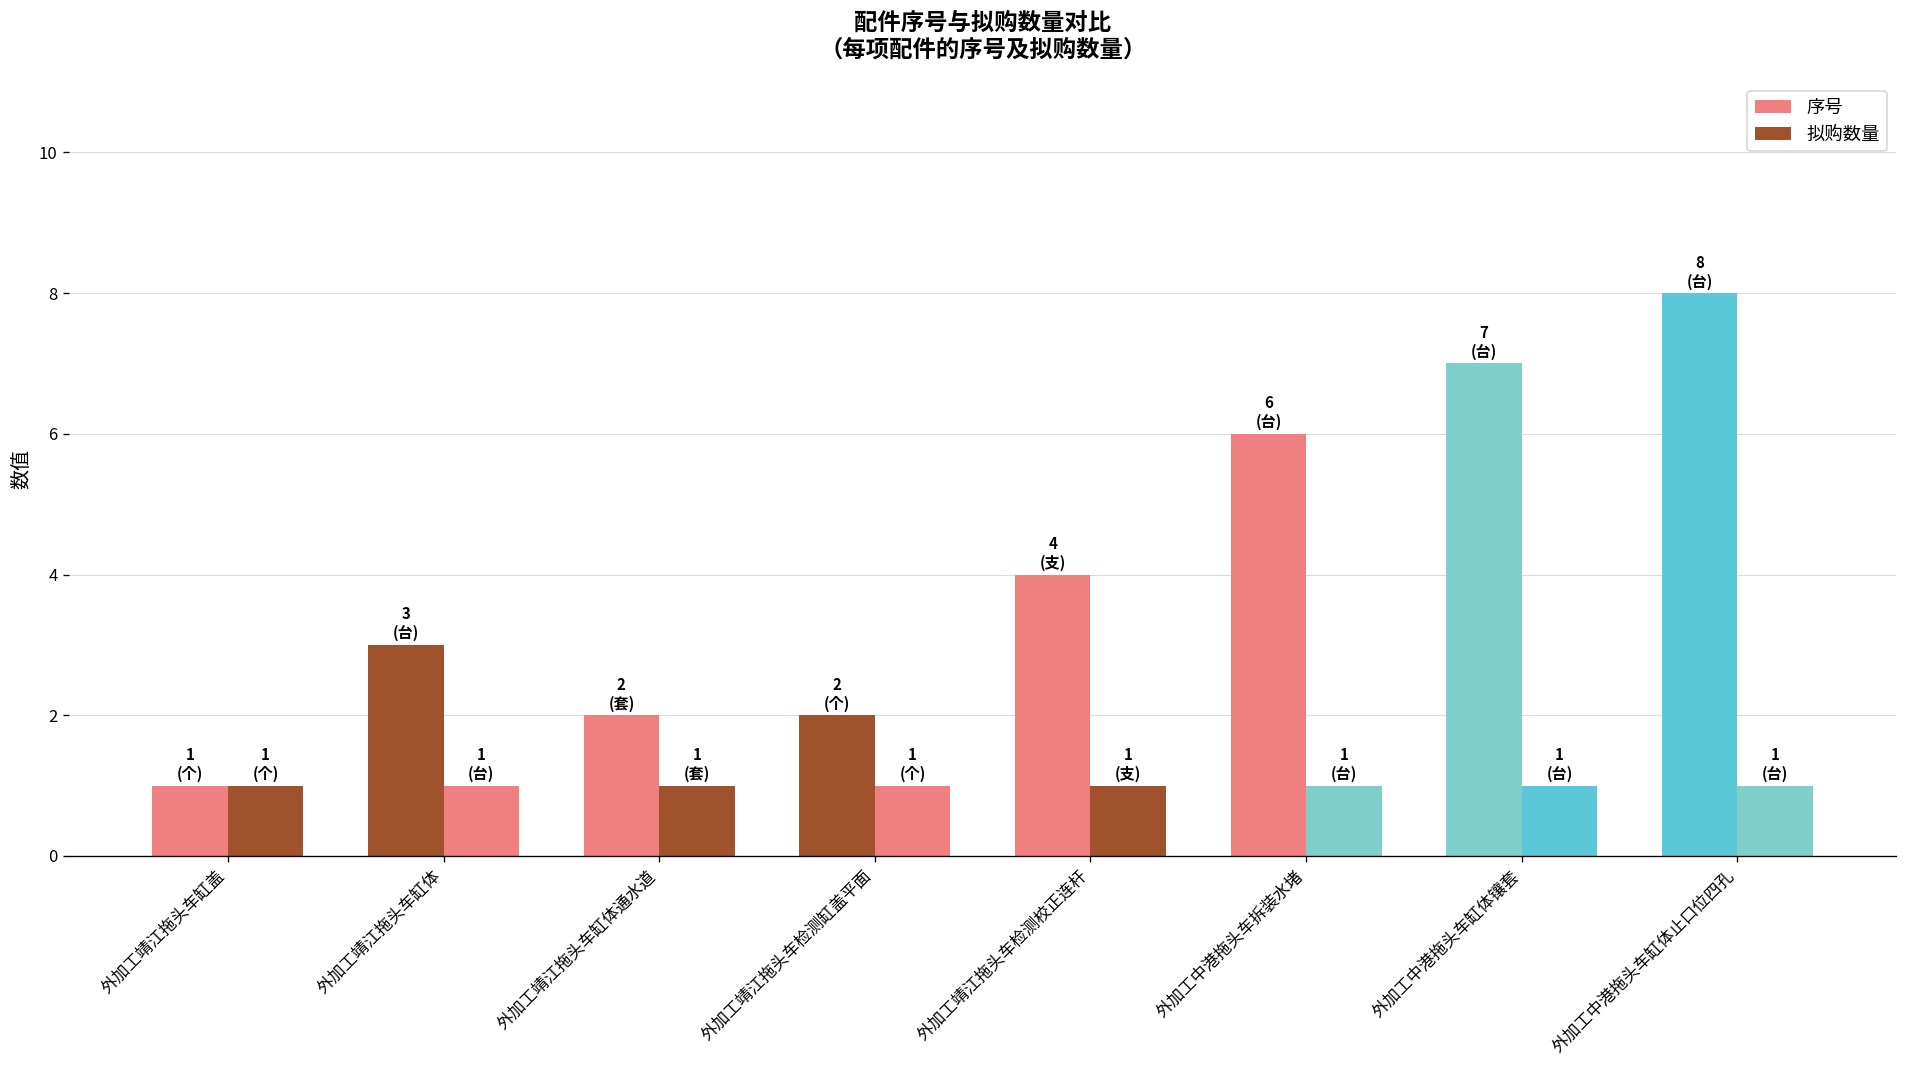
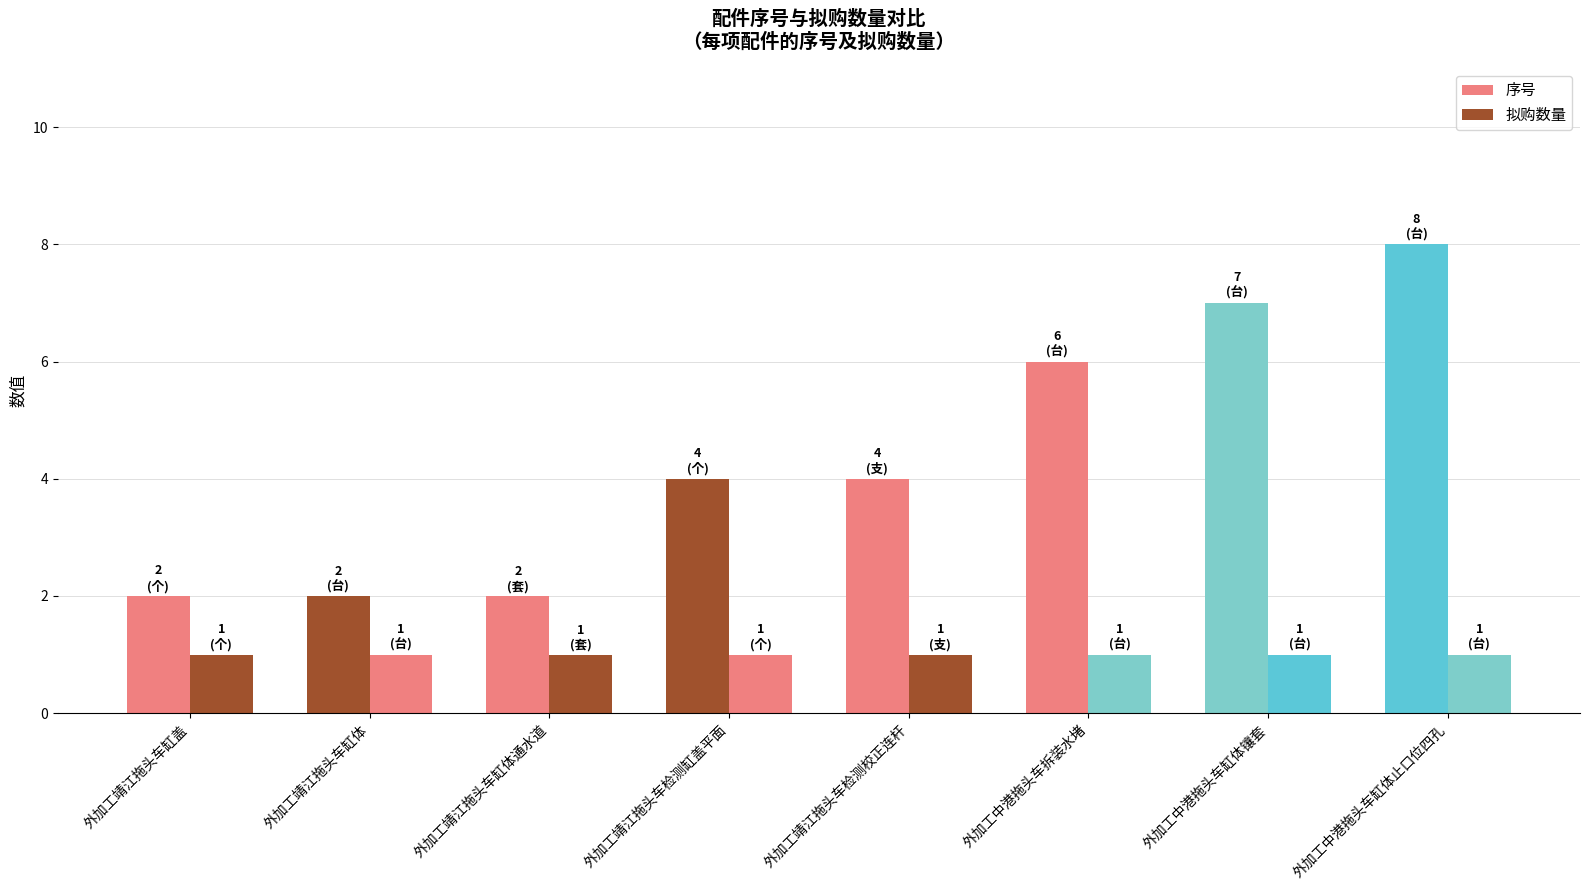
  {
    "序号": {
-     "外加工靖江拖头车缸盖": 1,
-     "外加工靖江拖头车缸体": 3,
+     "外加工靖江拖头车缸盖": 2,
+     "外加工靖江拖头车缸体": 2,
      "外加工靖江拖头车缸体通水道": 2,
-     "外加工靖江拖头车检测缸盖平面": 2,
+     "外加工靖江拖头车检测缸盖平面": 4,
      "外加工靖江拖头车检测校正连杆": 4,
      "外加工中港拖头车拆装水堵": 6,
      "外加工中港拖头车缸体镶套": 7,
      "外加工中港拖头车缸体止口位四孔": 8
    },
    "拟购数量": {
      "外加工靖江拖头车缸盖": 1,
      "外加工靖江拖头车缸体": 1,
      "外加工靖江拖头车缸体通水道": 1,
      "外加工靖江拖头车检测缸盖平面": 1,
      "外加工靖江拖头车检测校正连杆": 1,
      "外加工中港拖头车拆装水堵": 1,
      "外加工中港拖头车缸体镶套": 1,
      "外加工中港拖头车缸体止口位四孔": 1
    }
  }
